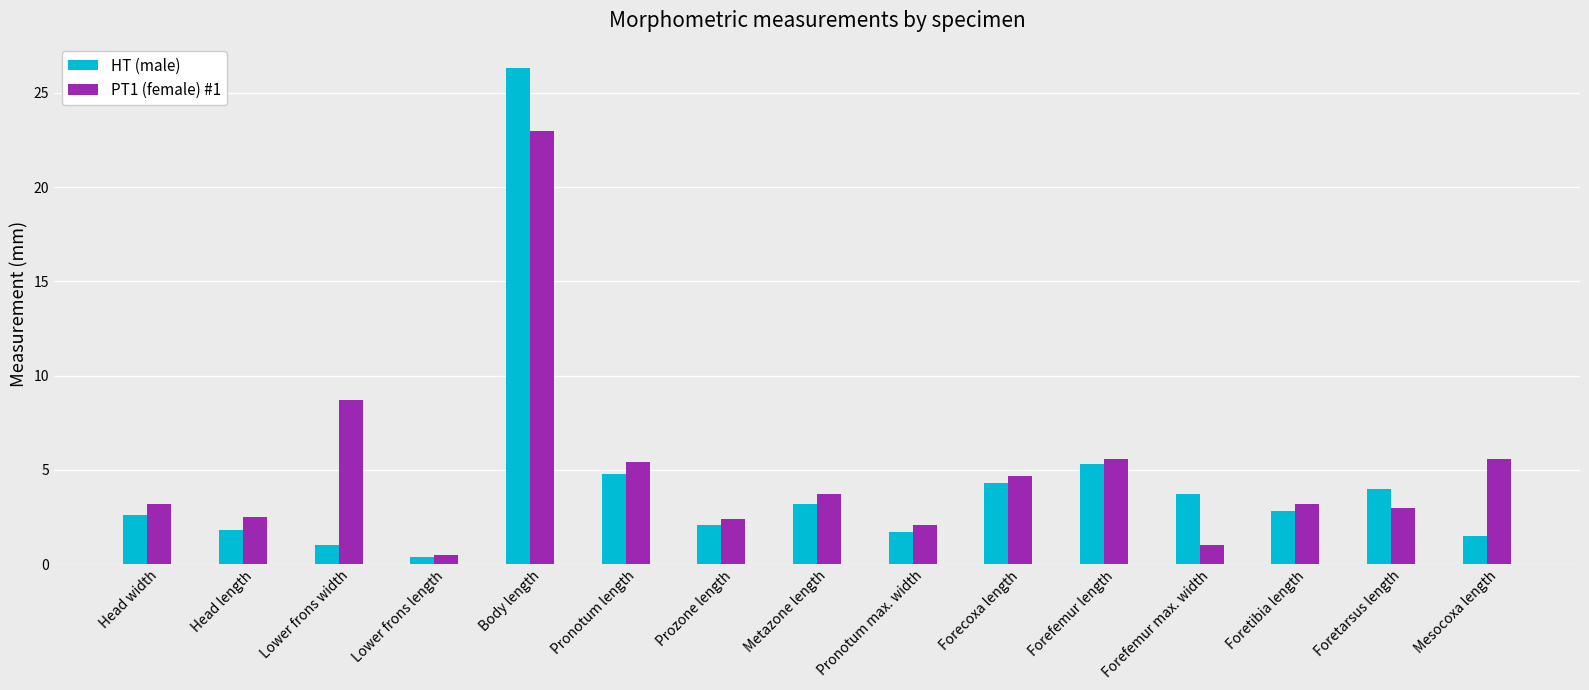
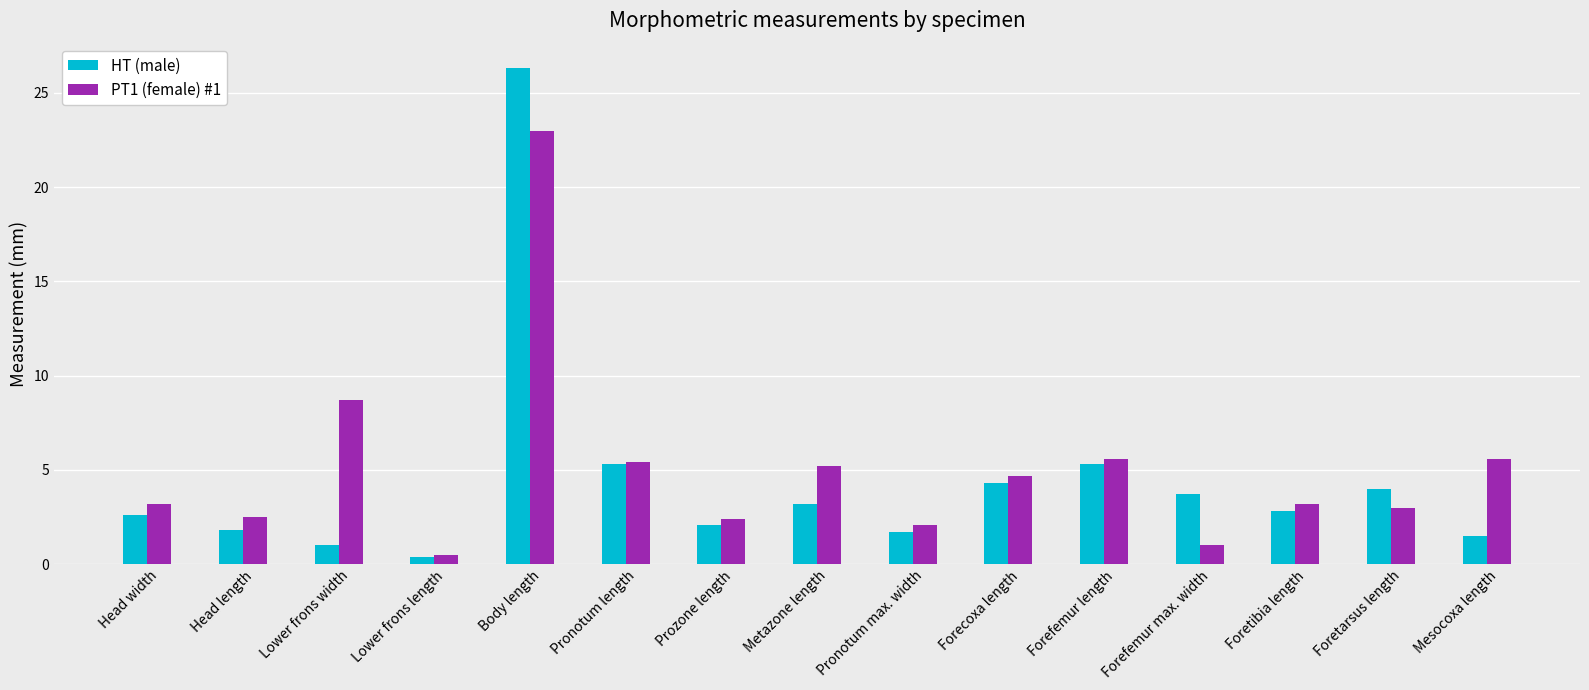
  {
    "HT (male)": {
      "Head width": 2.6,
      "Head length": 1.8,
      "Lower frons width": 1.0,
      "Lower frons length": 0.4,
      "Body length": 26.3,
-     "Pronotum length": 4.8,
+     "Pronotum length": 5.3,
      "Prozone length": 2.1,
      "Metazone length": 3.2,
      "Pronotum max. width": 1.7,
      "Forecoxa length": 4.3,
      "Forefemur length": 5.3,
      "Forefemur max. width": 3.7,
      "Foretibia length": 2.8,
      "Foretarsus length": 4.0,
      "Mesocoxa length": 1.5
    },
    "PT1 (female) #1": {
      "Head width": 3.2,
      "Head length": 2.5,
      "Lower frons width": 8.7,
      "Lower frons length": 0.5,
      "Body length": 23.0,
      "Pronotum length": 5.4,
      "Prozone length": 2.4,
-     "Metazone length": 3.7,
+     "Metazone length": 5.2,
      "Pronotum max. width": 2.1,
      "Forecoxa length": 4.7,
      "Forefemur length": 5.6,
      "Forefemur max. width": 1.0,
      "Foretibia length": 3.2,
      "Foretarsus length": 3.0,
      "Mesocoxa length": 5.6
    }
  }
